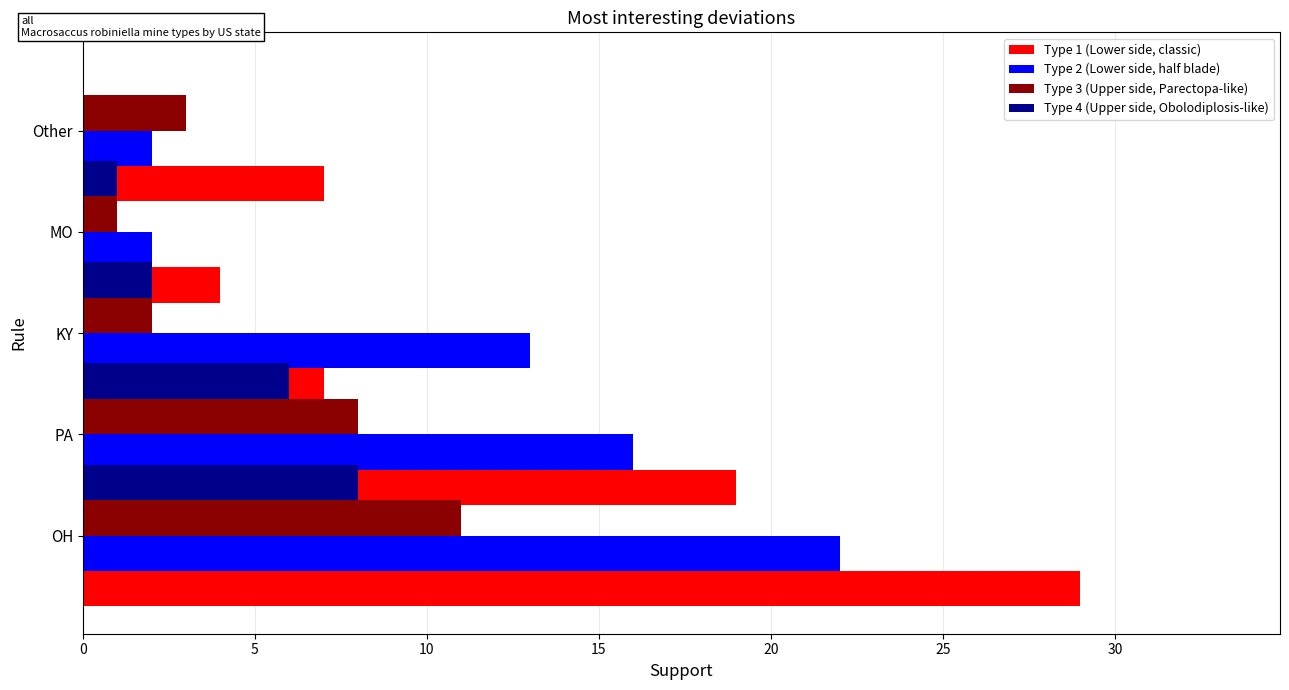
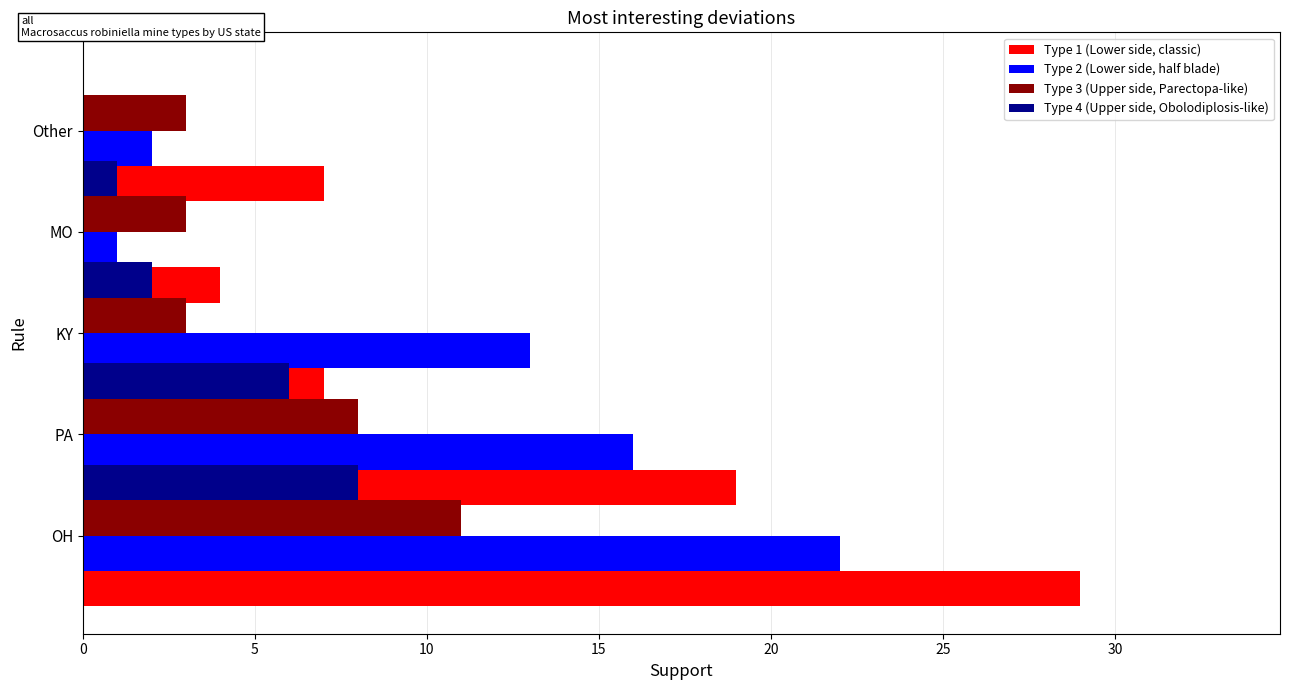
  {
    "Type 2 (Lower side, half blade)": {
      "Other": 2,
-     "MO": 2,
+     "MO": 1,
      "KY": 13,
      "PA": 16,
      "OH": 22
    },
    "Type 3 (Upper side, Parectopa-like)": {
      "Other": 3,
-     "MO": 1,
-     "KY": 2,
+     "MO": 3,
+     "KY": 3,
      "PA": 8,
      "OH": 11
    }
  }
